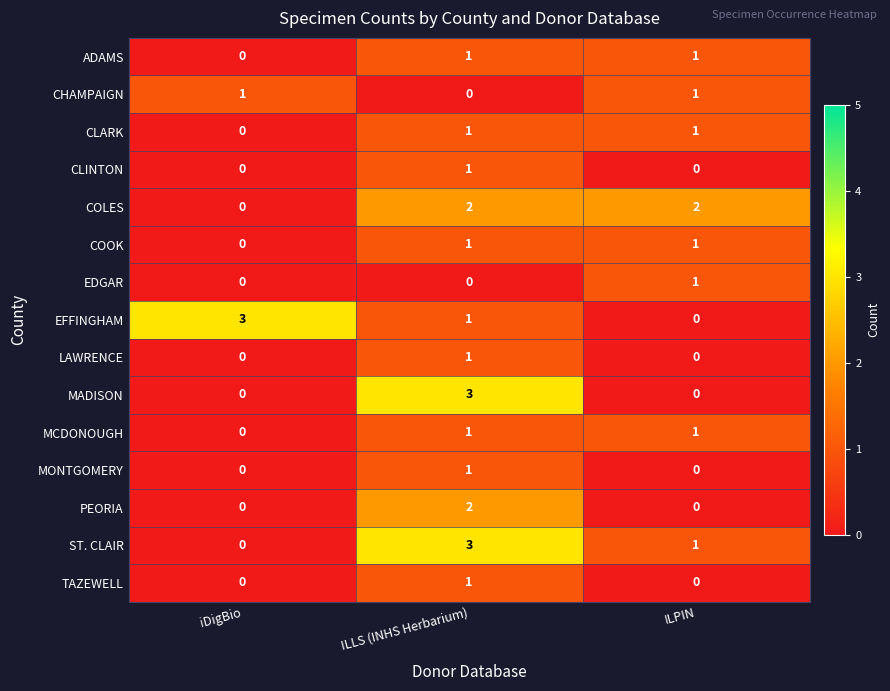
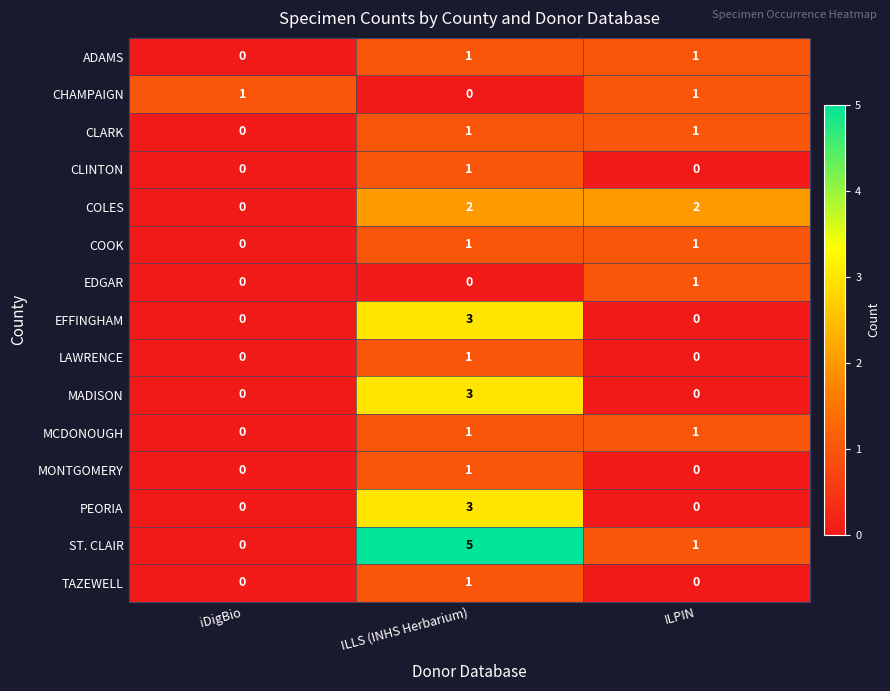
  {
    "ADAMS": {
      "iDigBio": 0,
      "ILLS (INHS Herbarium)": 1,
      "ILPIN": 1
    },
    "CHAMPAIGN": {
      "iDigBio": 1,
      "ILLS (INHS Herbarium)": 0,
      "ILPIN": 1
    },
    "CLARK": {
      "iDigBio": 0,
      "ILLS (INHS Herbarium)": 1,
      "ILPIN": 1
    },
    "CLINTON": {
      "iDigBio": 0,
      "ILLS (INHS Herbarium)": 1,
      "ILPIN": 0
    },
    "COLES": {
      "iDigBio": 0,
      "ILLS (INHS Herbarium)": 2,
      "ILPIN": 2
    },
    "COOK": {
      "iDigBio": 0,
      "ILLS (INHS Herbarium)": 1,
      "ILPIN": 1
    },
    "EDGAR": {
      "iDigBio": 0,
      "ILLS (INHS Herbarium)": 0,
      "ILPIN": 1
    },
    "EFFINGHAM": {
-     "iDigBio": 3,
-     "ILLS (INHS Herbarium)": 1,
+     "iDigBio": 0,
+     "ILLS (INHS Herbarium)": 3,
      "ILPIN": 0
    },
    "LAWRENCE": {
      "iDigBio": 0,
      "ILLS (INHS Herbarium)": 1,
      "ILPIN": 0
    },
    "MADISON": {
      "iDigBio": 0,
      "ILLS (INHS Herbarium)": 3,
      "ILPIN": 0
    },
    "MCDONOUGH": {
      "iDigBio": 0,
      "ILLS (INHS Herbarium)": 1,
      "ILPIN": 1
    },
    "MONTGOMERY": {
      "iDigBio": 0,
      "ILLS (INHS Herbarium)": 1,
      "ILPIN": 0
    },
    "PEORIA": {
      "iDigBio": 0,
-     "ILLS (INHS Herbarium)": 2,
+     "ILLS (INHS Herbarium)": 3,
      "ILPIN": 0
    },
    "ST. CLAIR": {
      "iDigBio": 0,
-     "ILLS (INHS Herbarium)": 3,
+     "ILLS (INHS Herbarium)": 5,
      "ILPIN": 1
    },
    "TAZEWELL": {
      "iDigBio": 0,
      "ILLS (INHS Herbarium)": 1,
      "ILPIN": 0
    }
  }
